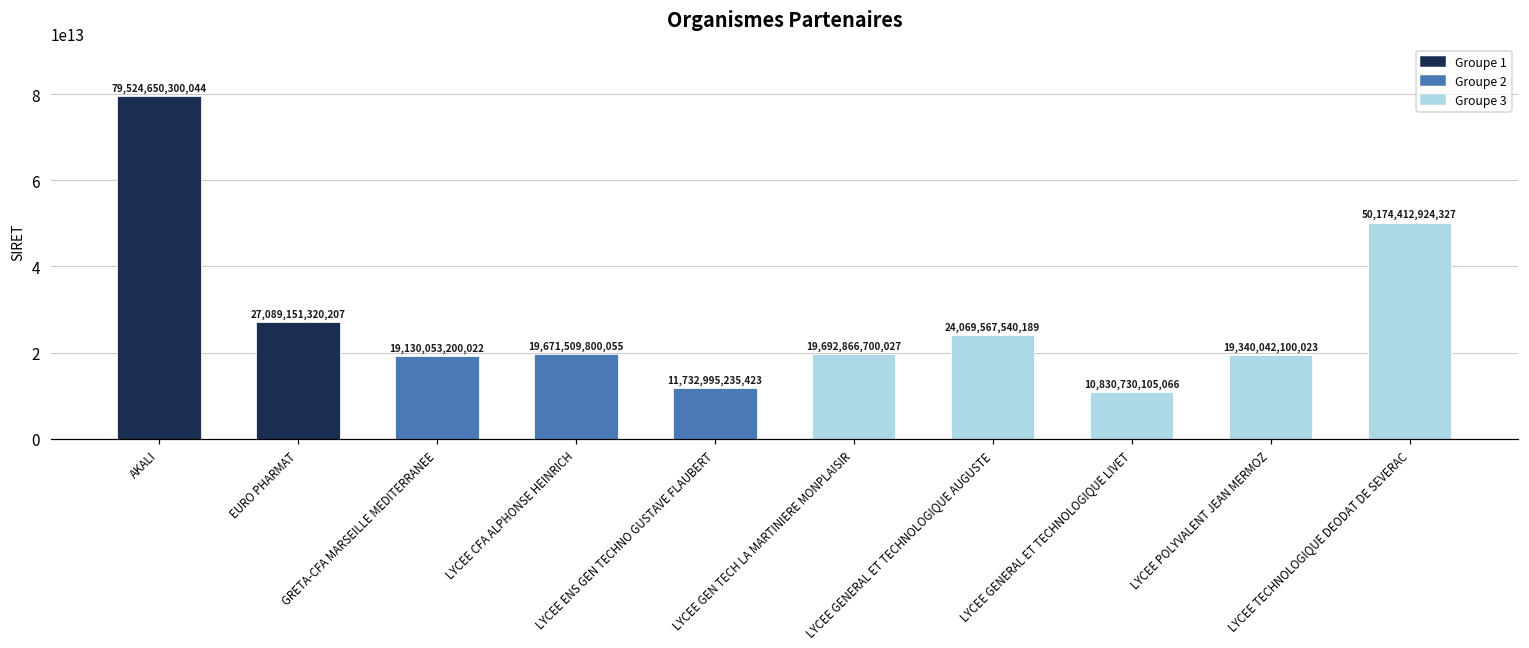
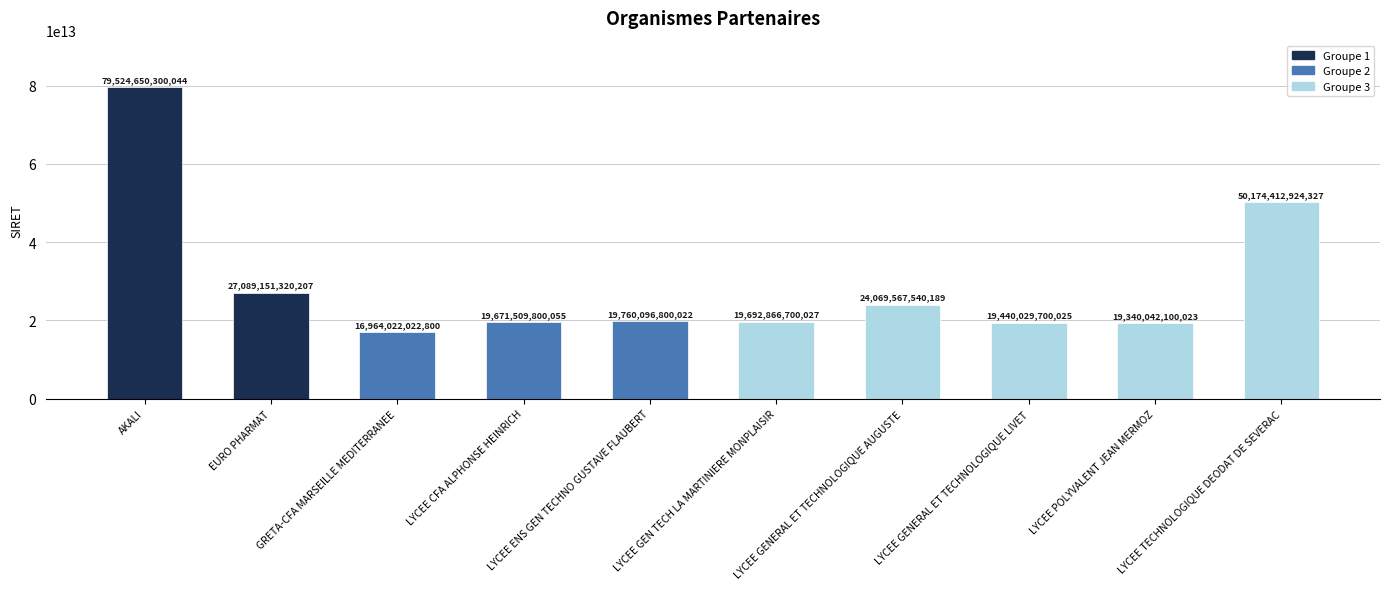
  {
    "AKALI": "79,524,650,300,044",
    "EURO PHARMAT": "27,089,151,320,207",
-   "GRETA-CFA MARSEILLE MEDITERRANEE": "19,130,053,200,022",
+   "GRETA-CFA MARSEILLE MEDITERRANEE": "16,964,022,022,800",
    "LYCEE CFA ALPHONSE HEINRICH": "19,671,509,800,055",
-   "LYCEE ENS GEN TECHNO GUSTAVE FLAUBERT": "11,732,995,235,423",
+   "LYCEE ENS GEN TECHNO GUSTAVE FLAUBERT": "19,760,096,800,022",
    "LYCEE GEN TECH LA MARTINIERE MONPLAISIR": "19,692,866,700,027",
    "LYCEE GENERAL ET TECHNOLOGIQUE AUGUSTE": "24,069,567,540,189",
-   "LYCEE GENERAL ET TECHNOLOGIQUE LIVET": "10,830,730,105,066",
+   "LYCEE GENERAL ET TECHNOLOGIQUE LIVET": "19,440,029,700,025",
    "LYCEE POLYVALENT JEAN MERMOZ": "19,340,042,100,023",
    "LYCEE TECHNOLOGIQUE DEODAT DE SEVERAC": "50,174,412,924,327"
  }
